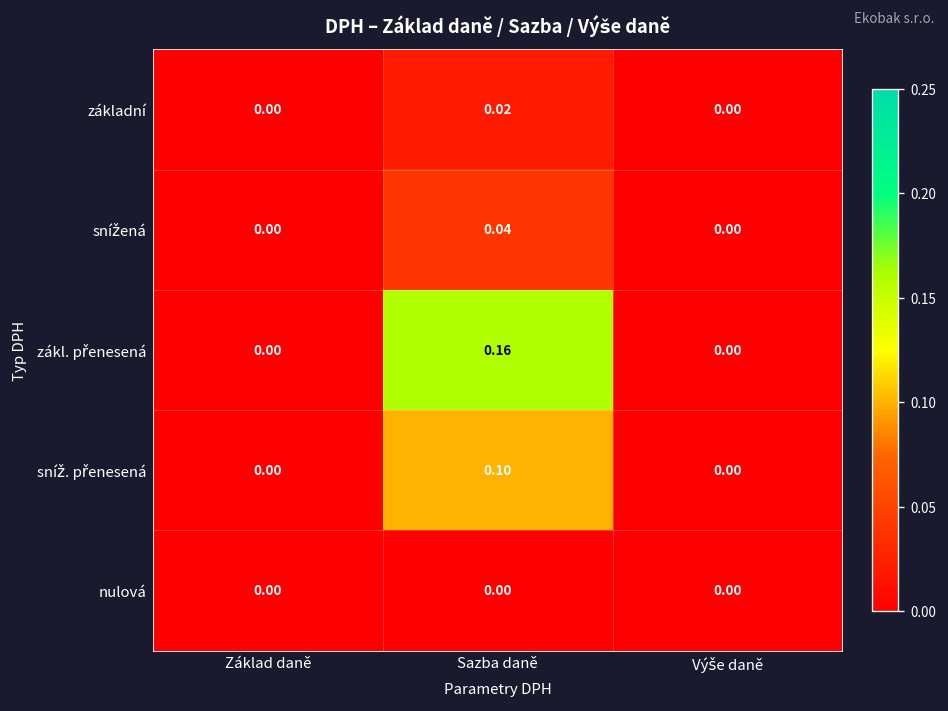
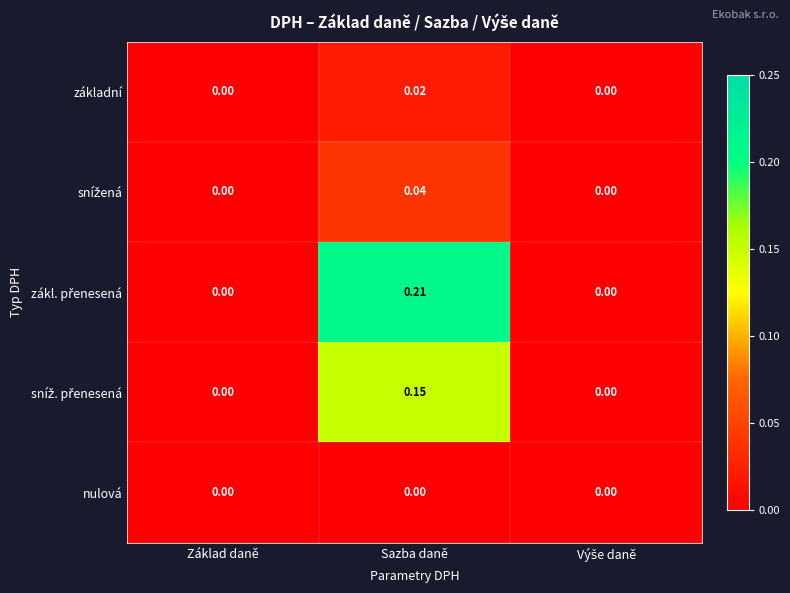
  {
    "základní": {
      "Základ daně": 0.00,
      "Sazba daně": 0.02,
      "Výše daně": 0.00
    },
    "snížená": {
      "Základ daně": 0.00,
      "Sazba daně": 0.04,
      "Výše daně": 0.00
    },
    "zákl. přenesená": {
      "Základ daně": 0.00,
-     "Sazba daně": 0.16,
+     "Sazba daně": 0.21,
      "Výše daně": 0.00
    },
    "sníž. přenesená": {
      "Základ daně": 0.00,
-     "Sazba daně": 0.10,
+     "Sazba daně": 0.15,
      "Výše daně": 0.00
    },
    "nulová": {
      "Základ daně": 0.00,
      "Sazba daně": 0.00,
      "Výše daně": 0.00
    }
  }
